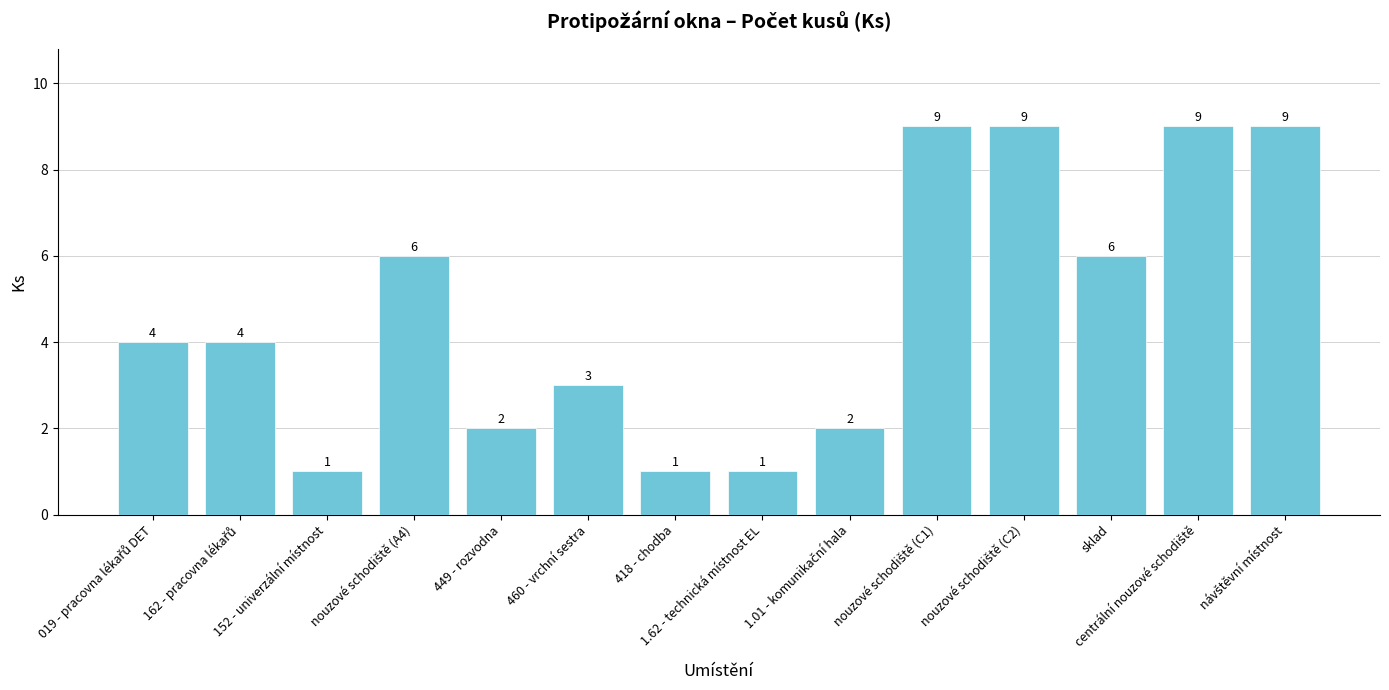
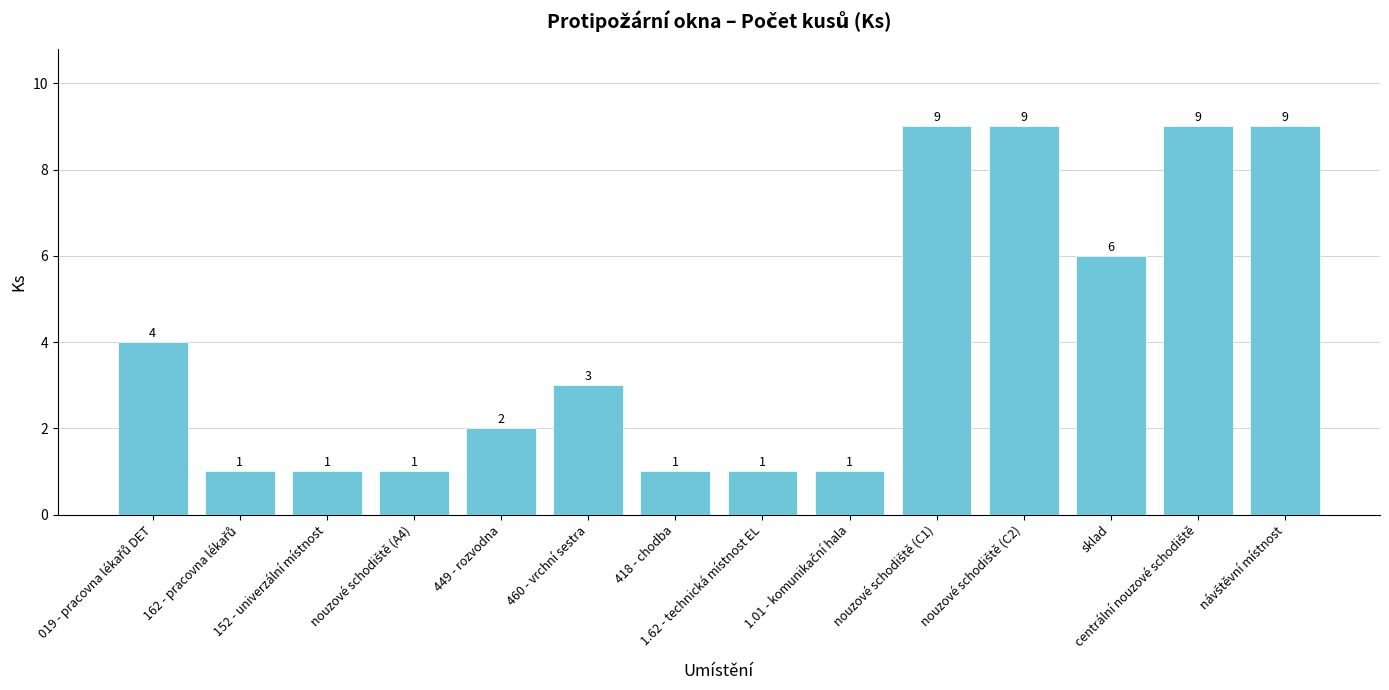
  {
    "019 - pracovna lékařů DET": 4,
-   "162 - pracovna lékařů": 4,
+   "162 - pracovna lékařů": 1,
    "152 - univerzální místnost": 1,
-   "nouzové schodiště (A4)": 6,
+   "nouzové schodiště (A4)": 1,
    "449 - rozvodna": 2,
    "460 - vrchní sestra": 3,
    "418 - chodba": 1,
    "1.62 - technická místnost EL": 1,
-   "1.01 - komunikační hala": 2,
+   "1.01 - komunikační hala": 1,
    "nouzové schodiště (C1)": 9,
    "nouzové schodiště (C2)": 9,
    "sklad": 6,
    "centrální nouzové schodiště": 9,
    "návštěvní místnost": 9
  }
